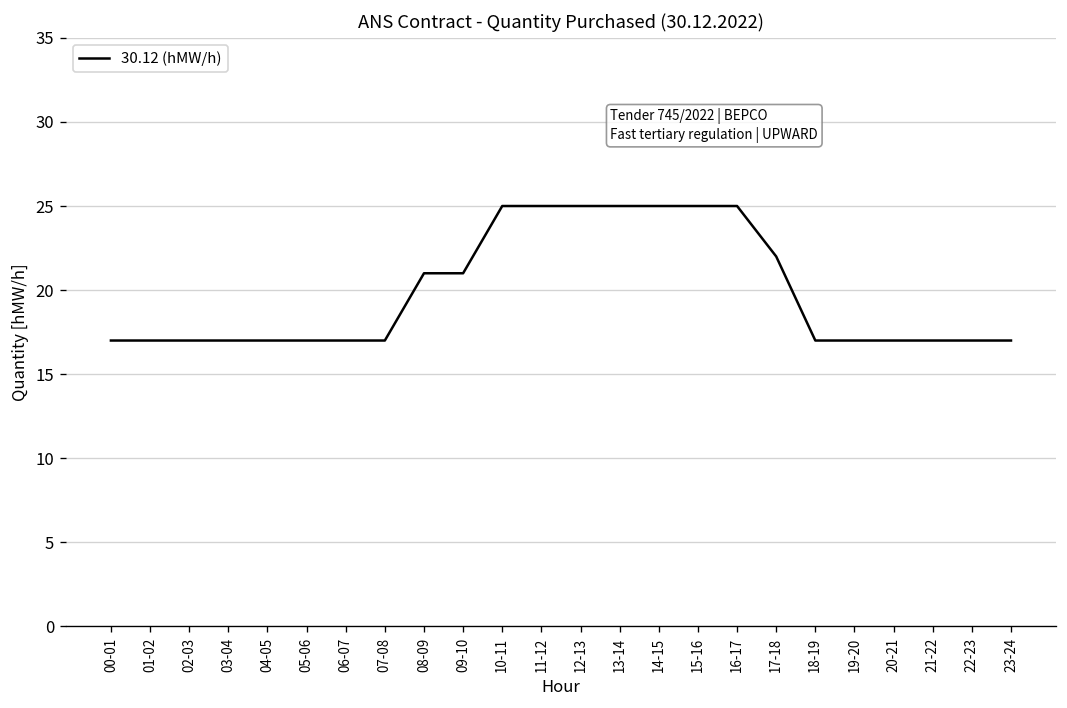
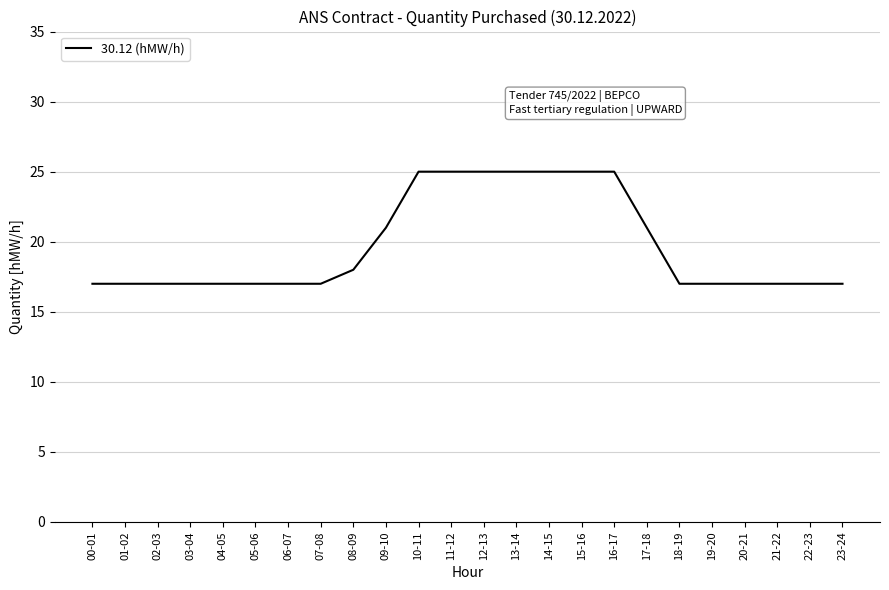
  {
    "00-01": 17,
    "01-02": 17,
    "02-03": 17,
    "03-04": 17,
    "04-05": 17,
    "05-06": 17,
    "06-07": 17,
    "07-08": 17,
-   "08-09": 21,
+   "08-09": 18,
    "09-10": 21,
    "10-11": 25,
    "11-12": 25,
    "12-13": 25,
    "13-14": 25,
    "14-15": 25,
    "15-16": 25,
    "16-17": 25,
-   "17-18": 22,
+   "17-18": 21,
    "18-19": 17,
    "19-20": 17,
    "20-21": 17,
    "21-22": 17,
    "22-23": 17,
    "23-24": 17
  }
